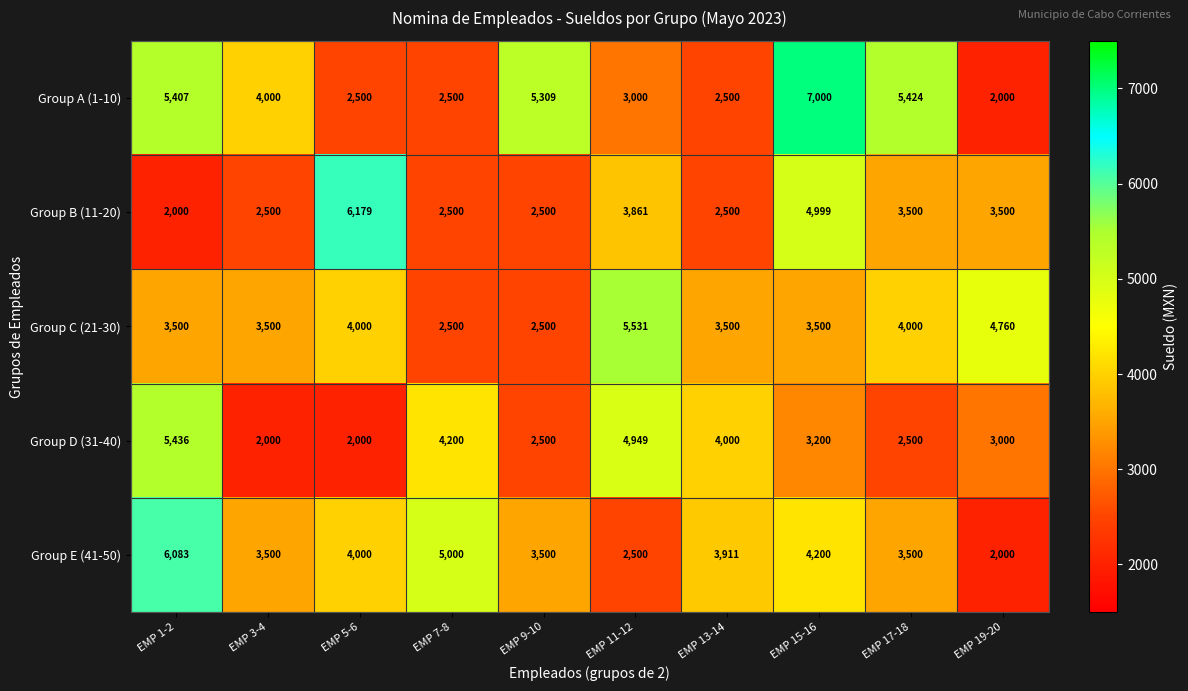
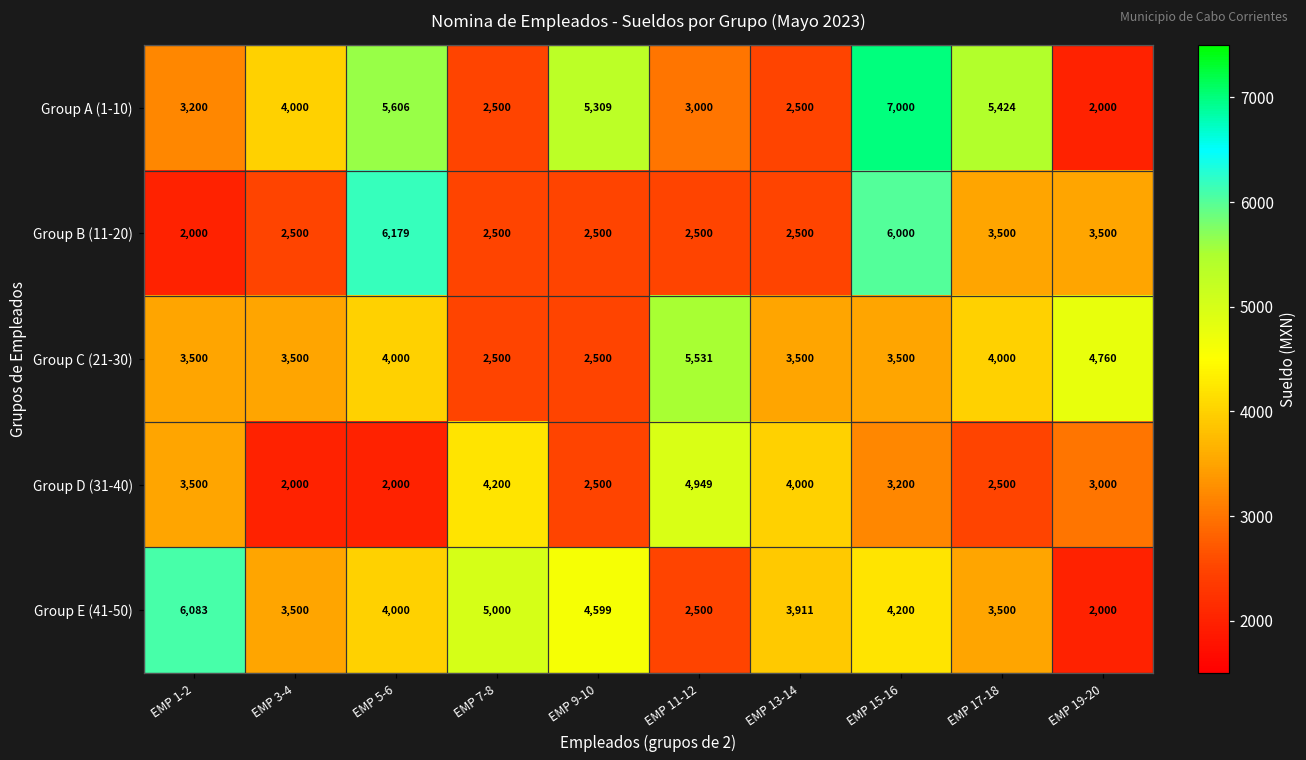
  {
    "Group A (1-10)": {
-     "EMP 1-2": "5,407",
+     "EMP 1-2": "3,200",
      "EMP 3-4": "4,000",
-     "EMP 5-6": "2,500",
+     "EMP 5-6": "5,606",
      "EMP 7-8": "2,500",
      "EMP 9-10": "5,309",
      "EMP 11-12": "3,000",
      "EMP 13-14": "2,500",
      "EMP 15-16": "7,000",
      "EMP 17-18": "5,424",
      "EMP 19-20": "2,000"
    },
    "Group B (11-20)": {
      "EMP 1-2": "2,000",
      "EMP 3-4": "2,500",
      "EMP 5-6": "6,179",
      "EMP 7-8": "2,500",
      "EMP 9-10": "2,500",
-     "EMP 11-12": "3,861",
+     "EMP 11-12": "2,500",
      "EMP 13-14": "2,500",
-     "EMP 15-16": "4,999",
+     "EMP 15-16": "6,000",
      "EMP 17-18": "3,500",
      "EMP 19-20": "3,500"
    },
    "Group C (21-30)": {
      "EMP 1-2": "3,500",
      "EMP 3-4": "3,500",
      "EMP 5-6": "4,000",
      "EMP 7-8": "2,500",
      "EMP 9-10": "2,500",
      "EMP 11-12": "5,531",
      "EMP 13-14": "3,500",
      "EMP 15-16": "3,500",
      "EMP 17-18": "4,000",
      "EMP 19-20": "4,760"
    },
    "Group D (31-40)": {
-     "EMP 1-2": "5,436",
+     "EMP 1-2": "3,500",
      "EMP 3-4": "2,000",
      "EMP 5-6": "2,000",
      "EMP 7-8": "4,200",
      "EMP 9-10": "2,500",
      "EMP 11-12": "4,949",
      "EMP 13-14": "4,000",
      "EMP 15-16": "3,200",
      "EMP 17-18": "2,500",
      "EMP 19-20": "3,000"
    },
    "Group E (41-50)": {
      "EMP 1-2": "6,083",
      "EMP 3-4": "3,500",
      "EMP 5-6": "4,000",
      "EMP 7-8": "5,000",
-     "EMP 9-10": "3,500",
+     "EMP 9-10": "4,599",
      "EMP 11-12": "2,500",
      "EMP 13-14": "3,911",
      "EMP 15-16": "4,200",
      "EMP 17-18": "3,500",
      "EMP 19-20": "2,000"
    }
  }
